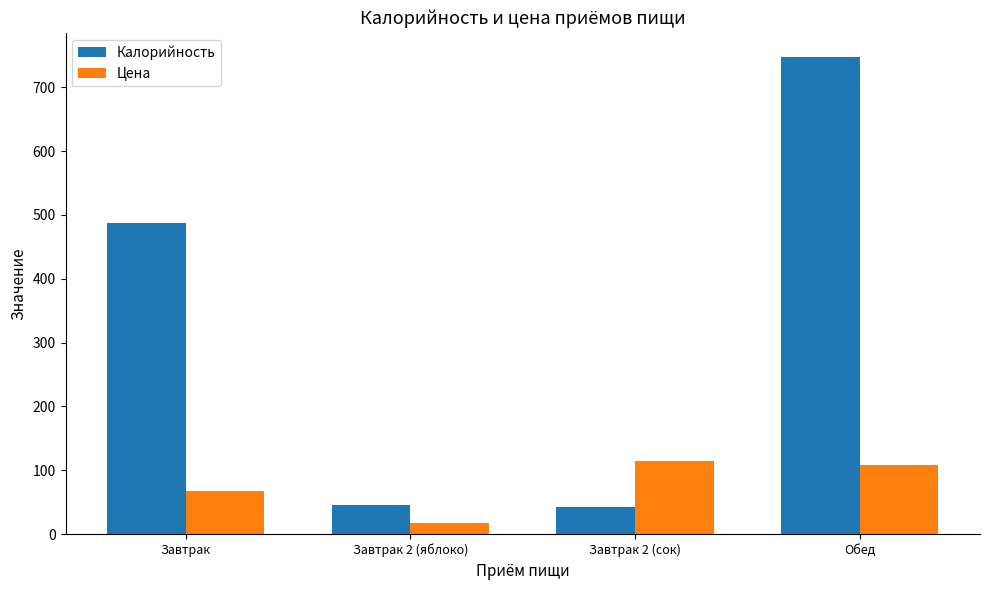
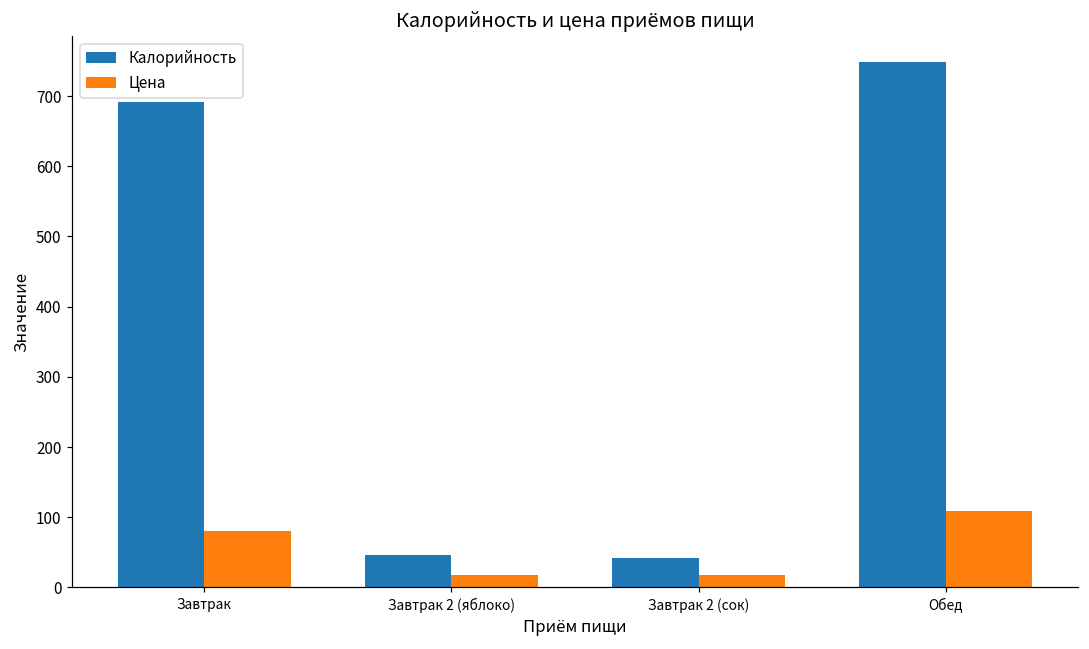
  {
    "Калорийность": {
-     "Завтрак": 490,
+     "Завтрак": 690,
      "Завтрак 2 (яблоко)": 50,
      "Завтрак 2 (сок)": 40,
      "Обед": 750
    },
    "Цена": {
-     "Завтрак": 70,
+     "Завтрак": 80,
      "Завтрак 2 (яблоко)": 20,
-     "Завтрак 2 (сок)": 110,
+     "Завтрак 2 (сок)": 20,
      "Обед": 110
    }
  }
